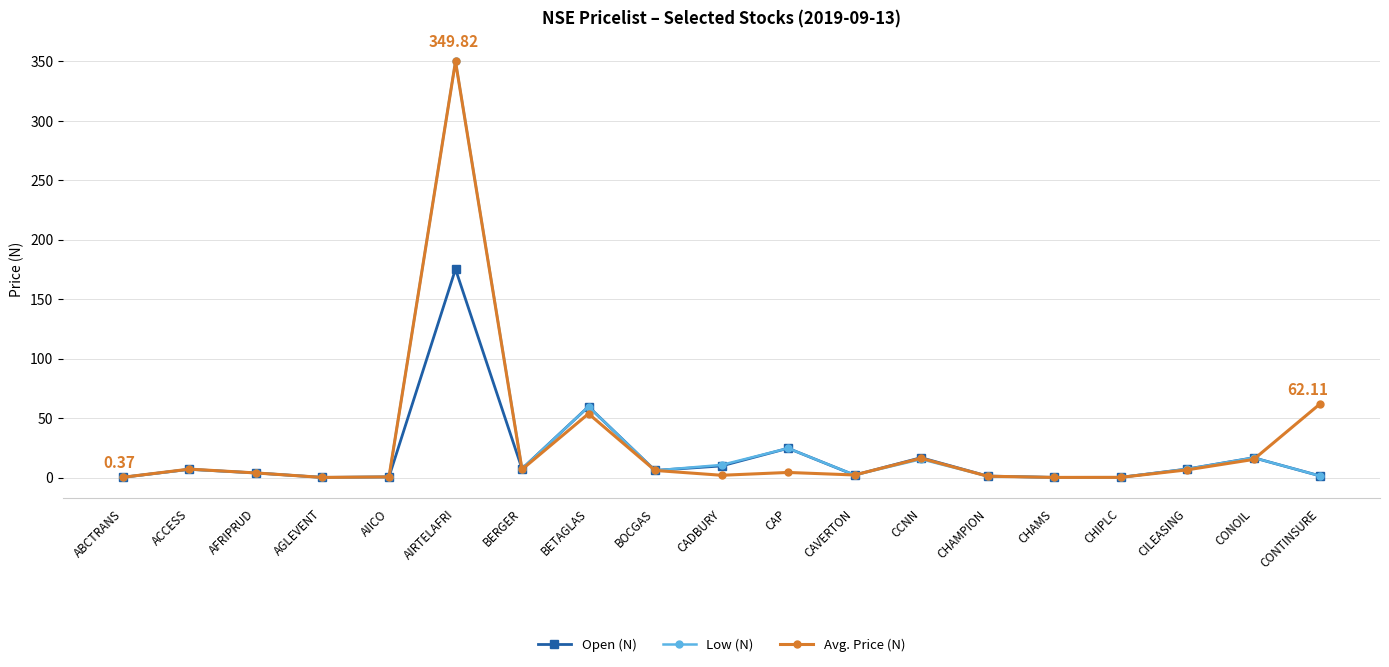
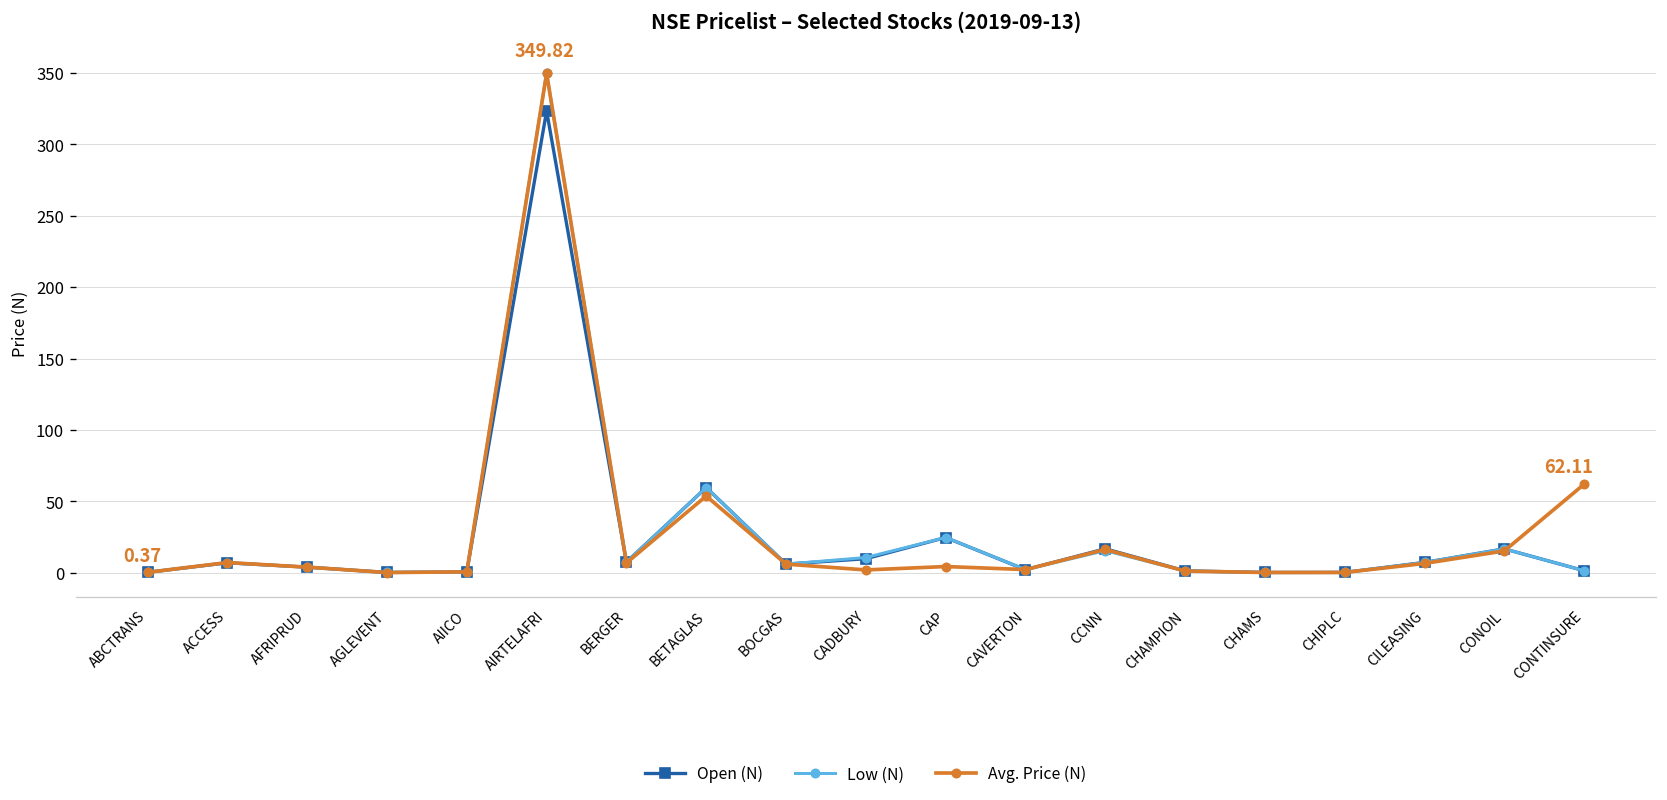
  {
    "Open (N)": {
-     "AIRTELAFRI": 175
+     "AIRTELAFRI": 324
    },
    "Avg. Price (N)": {
      "CONTINSURE": 62.11
    }
  }
